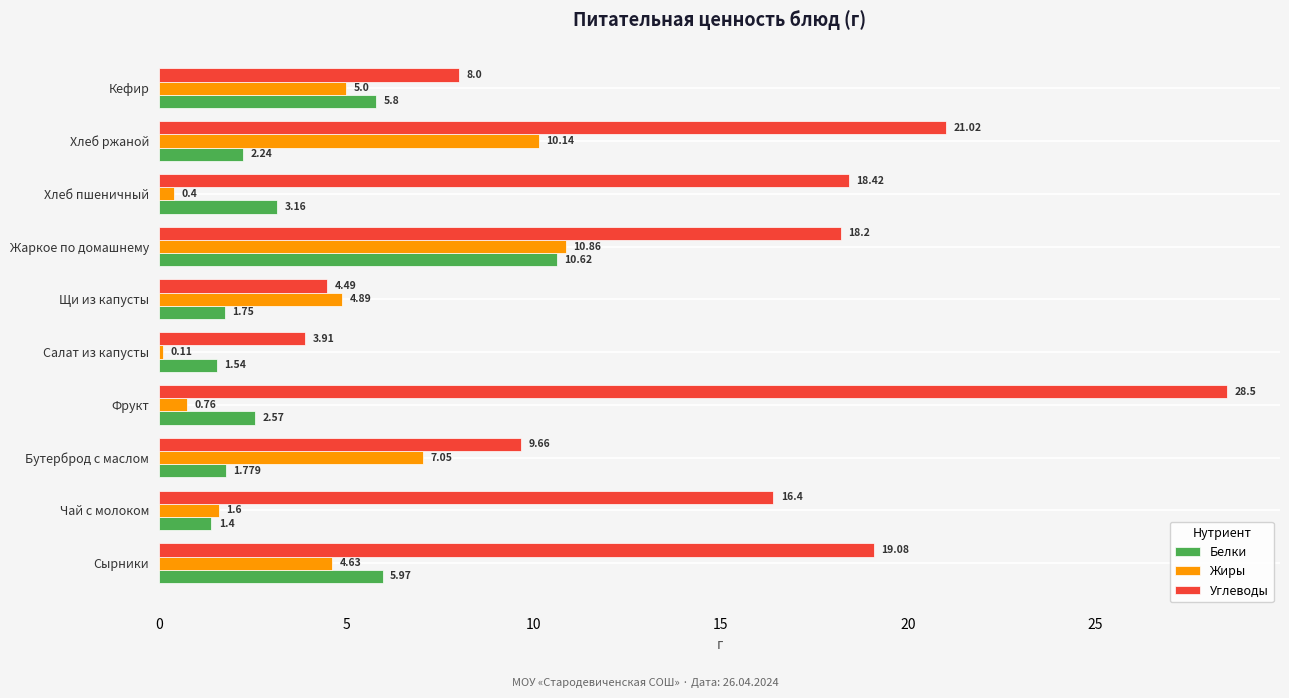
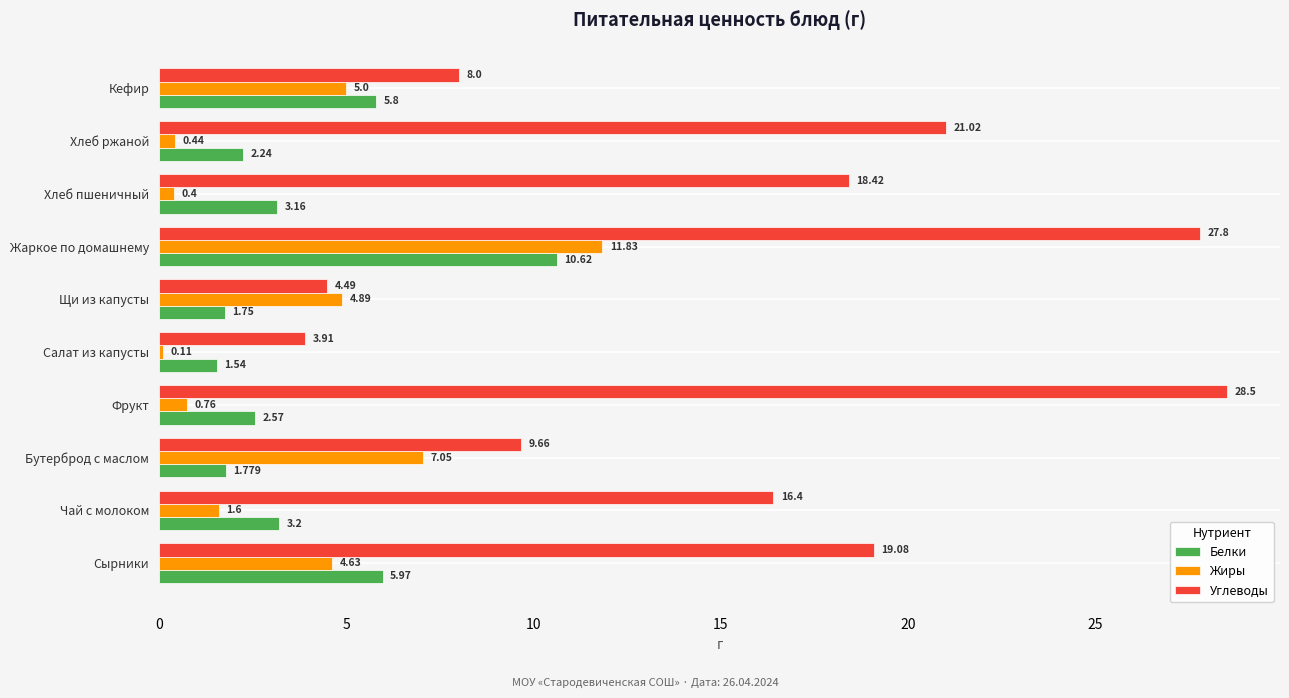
  {
    "Белки": {
      "Кефир": 5.8,
      "Хлеб ржаной": 2.24,
      "Хлеб пшеничный": 3.16,
      "Жаркое по домашнему": 10.62,
      "Щи из капусты": 1.75,
      "Салат из капусты": 1.54,
      "Фрукт": 2.57,
      "Бутерброд с маслом": 1.779,
-     "Чай с молоком": 1.4,
+     "Чай с молоком": 3.2,
      "Сырники": 5.97
    },
    "Жиры": {
      "Кефир": 5.0,
-     "Хлеб ржаной": 10.14,
+     "Хлеб ржаной": 0.44,
      "Хлеб пшеничный": 0.4,
-     "Жаркое по домашнему": 10.86,
+     "Жаркое по домашнему": 11.83,
      "Щи из капусты": 4.89,
      "Салат из капусты": 0.11,
      "Фрукт": 0.76,
      "Бутерброд с маслом": 7.05,
      "Чай с молоком": 1.6,
      "Сырники": 4.63
    },
    "Углеводы": {
      "Кефир": 8.0,
      "Хлеб ржаной": 21.02,
      "Хлеб пшеничный": 18.42,
-     "Жаркое по домашнему": 18.2,
+     "Жаркое по домашнему": 27.8,
      "Щи из капусты": 4.49,
      "Салат из капусты": 3.91,
      "Фрукт": 28.5,
      "Бутерброд с маслом": 9.66,
      "Чай с молоком": 16.4,
      "Сырники": 19.08
    }
  }
